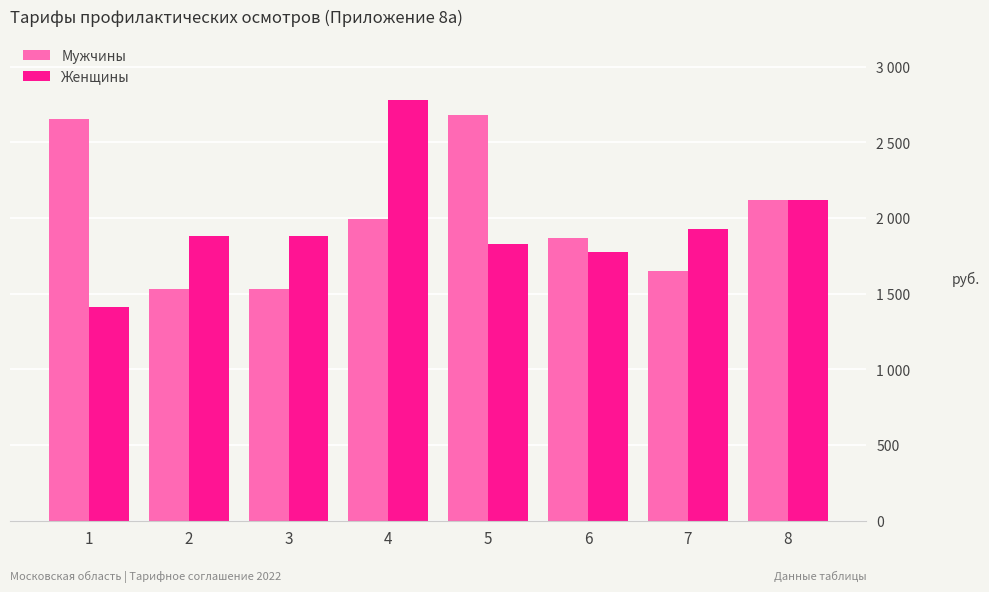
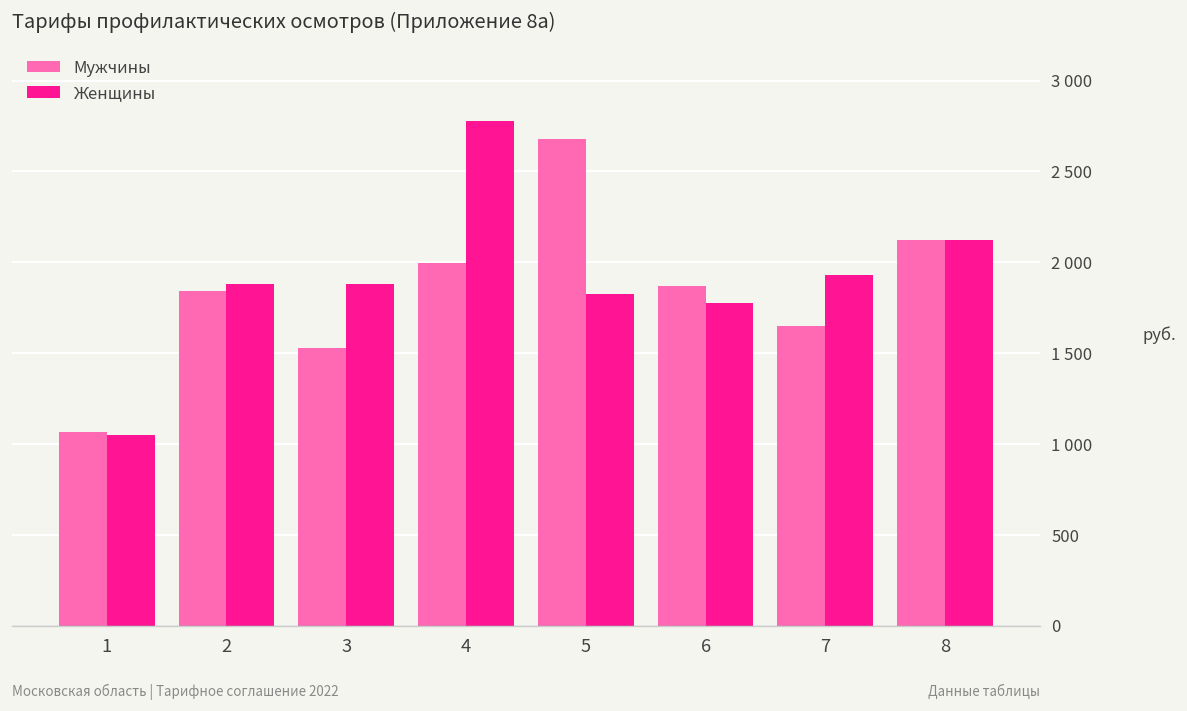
  {
    "Мужчины": {
-     "1": 2660,
-     "2": 1530,
+     "1": 1070,
+     "2": 1840,
      "3": 1530,
      "4": 2000,
      "5": 2680,
      "6": 1870,
      "7": 1650,
      "8": 2120
    },
    "Женщины": {
-     "1": 1410,
+     "1": 1050,
      "2": 1880,
      "3": 1880,
      "4": 2780,
      "5": 1830,
      "6": 1780,
      "7": 1930,
      "8": 2120
    }
  }
